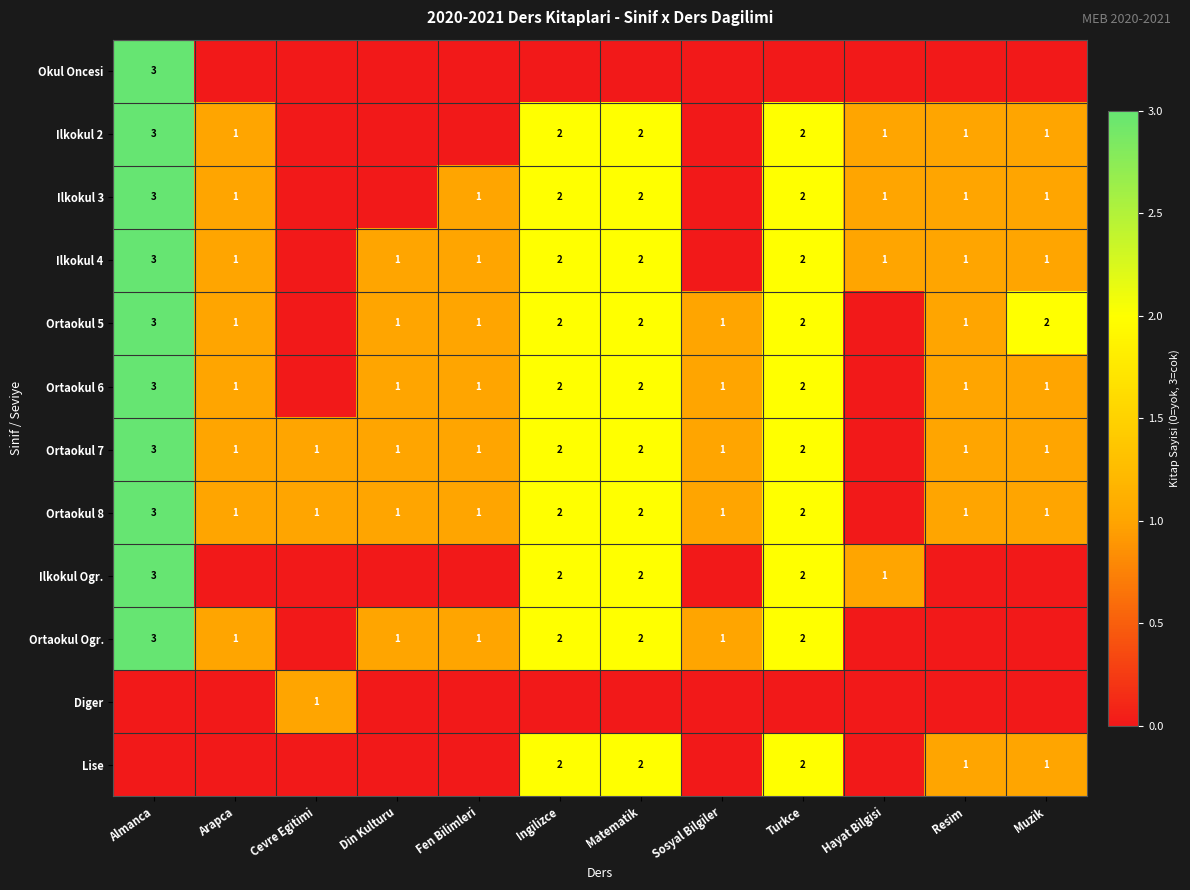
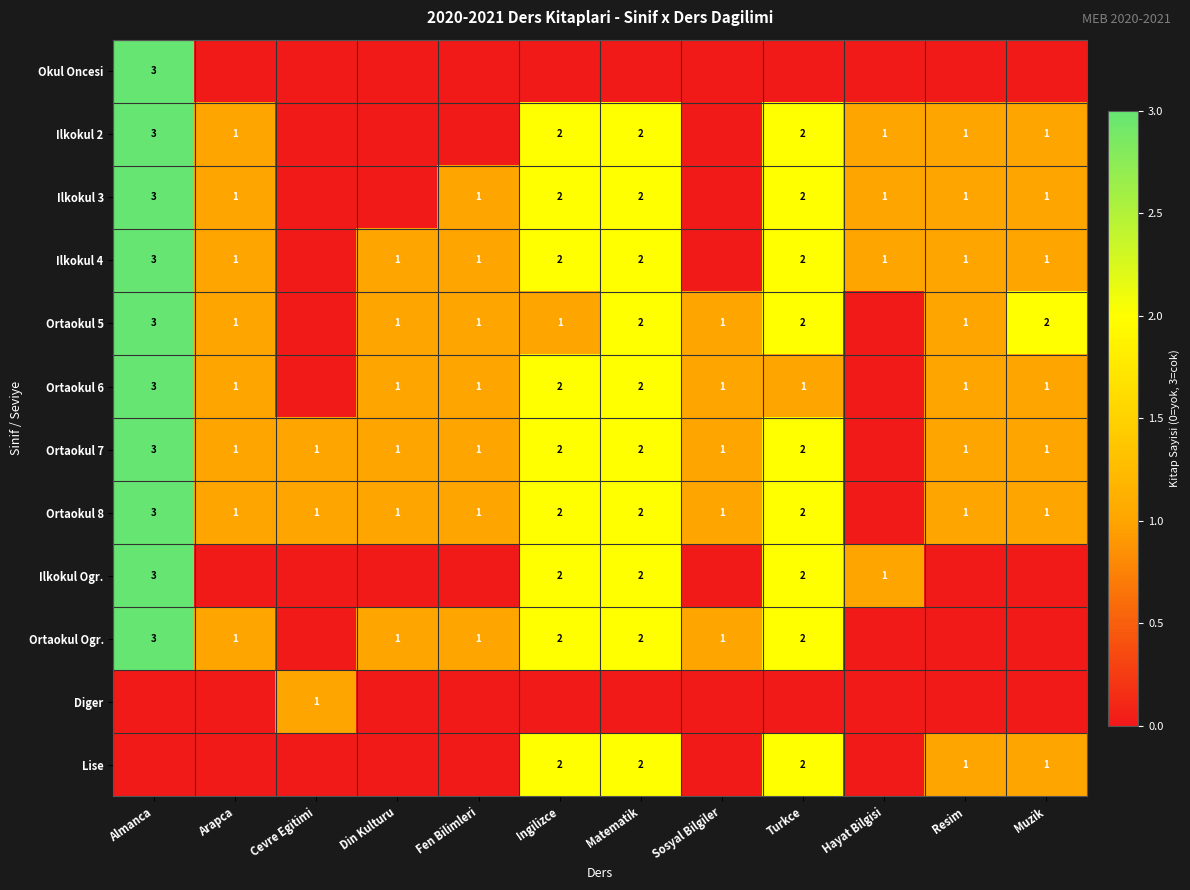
  {
    "Okul Oncesi": {
      "Almanca": 3
    },
    "Ilkokul 2": {
      "Almanca": 3,
      "Arapca": 1,
      "Ingilizce": 2,
      "Matematik": 2,
      "Turkce": 2,
      "Hayat Bilgisi": 1,
      "Resim": 1,
      "Muzik": 1
    },
    "Ilkokul 3": {
      "Almanca": 3,
      "Arapca": 1,
      "Fen Bilimleri": 1,
      "Ingilizce": 2,
      "Matematik": 2,
      "Turkce": 2,
      "Hayat Bilgisi": 1,
      "Resim": 1,
      "Muzik": 1
    },
    "Ilkokul 4": {
      "Almanca": 3,
      "Arapca": 1,
      "Din Kulturu": 1,
      "Fen Bilimleri": 1,
      "Ingilizce": 2,
      "Matematik": 2,
      "Turkce": 2,
      "Hayat Bilgisi": 1,
      "Resim": 1,
      "Muzik": 1
    },
    "Ortaokul 5": {
      "Almanca": 3,
      "Arapca": 1,
      "Din Kulturu": 1,
      "Fen Bilimleri": 1,
-     "Ingilizce": 2,
+     "Ingilizce": 1,
      "Matematik": 2,
      "Sosyal Bilgiler": 1,
      "Turkce": 2,
      "Resim": 1,
      "Muzik": 2
    },
    "Ortaokul 6": {
      "Almanca": 3,
      "Arapca": 1,
      "Din Kulturu": 1,
      "Fen Bilimleri": 1,
      "Ingilizce": 2,
      "Matematik": 2,
      "Sosyal Bilgiler": 1,
-     "Turkce": 2,
+     "Turkce": 1,
      "Resim": 1,
      "Muzik": 1
    },
    "Ortaokul 7": {
      "Almanca": 3,
      "Arapca": 1,
      "Cevre Egitimi": 1,
      "Din Kulturu": 1,
      "Fen Bilimleri": 1,
      "Ingilizce": 2,
      "Matematik": 2,
      "Sosyal Bilgiler": 1,
      "Turkce": 2,
      "Resim": 1,
      "Muzik": 1
    },
    "Ortaokul 8": {
      "Almanca": 3,
      "Arapca": 1,
      "Cevre Egitimi": 1,
      "Din Kulturu": 1,
      "Fen Bilimleri": 1,
      "Ingilizce": 2,
      "Matematik": 2,
      "Sosyal Bilgiler": 1,
      "Turkce": 2,
      "Resim": 1,
      "Muzik": 1
    },
    "Ilkokul Ogr.": {
      "Almanca": 3,
      "Ingilizce": 2,
      "Matematik": 2,
      "Turkce": 2,
      "Hayat Bilgisi": 1
    },
    "Ortaokul Ogr.": {
      "Almanca": 3,
      "Arapca": 1,
      "Din Kulturu": 1,
      "Fen Bilimleri": 1,
      "Ingilizce": 2,
      "Matematik": 2,
      "Sosyal Bilgiler": 1,
      "Turkce": 2
    },
    "Diger": {
      "Cevre Egitimi": 1
    },
    "Lise": {
      "Ingilizce": 2,
      "Matematik": 2,
      "Turkce": 2,
      "Resim": 1,
      "Muzik": 1
    }
  }
